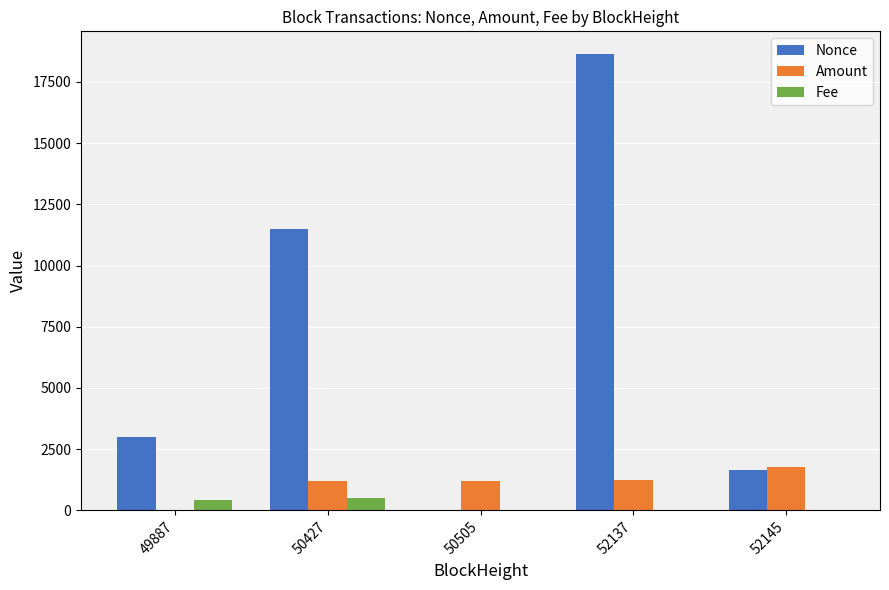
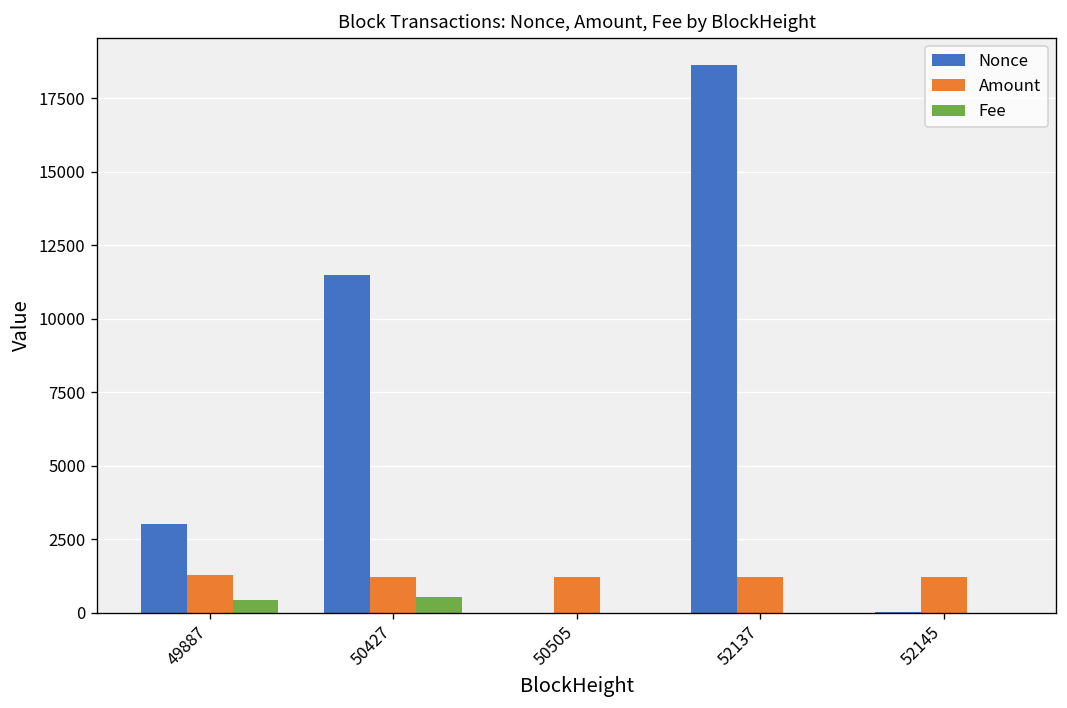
  {
    "Nonce": {
      "49887": 3000,
      "50427": 11500,
      "50505": 0,
      "52137": 18600,
-     "52145": 1700
+     "52145": 0
    },
    "Amount": {
-     "49887": 0,
+     "49887": 1300,
      "50427": 1200,
      "50505": 1200,
      "52137": 1200,
-     "52145": 1800
+     "52145": 1200
    },
    "Fee": {
      "49887": 400,
      "50427": 500
    }
  }
